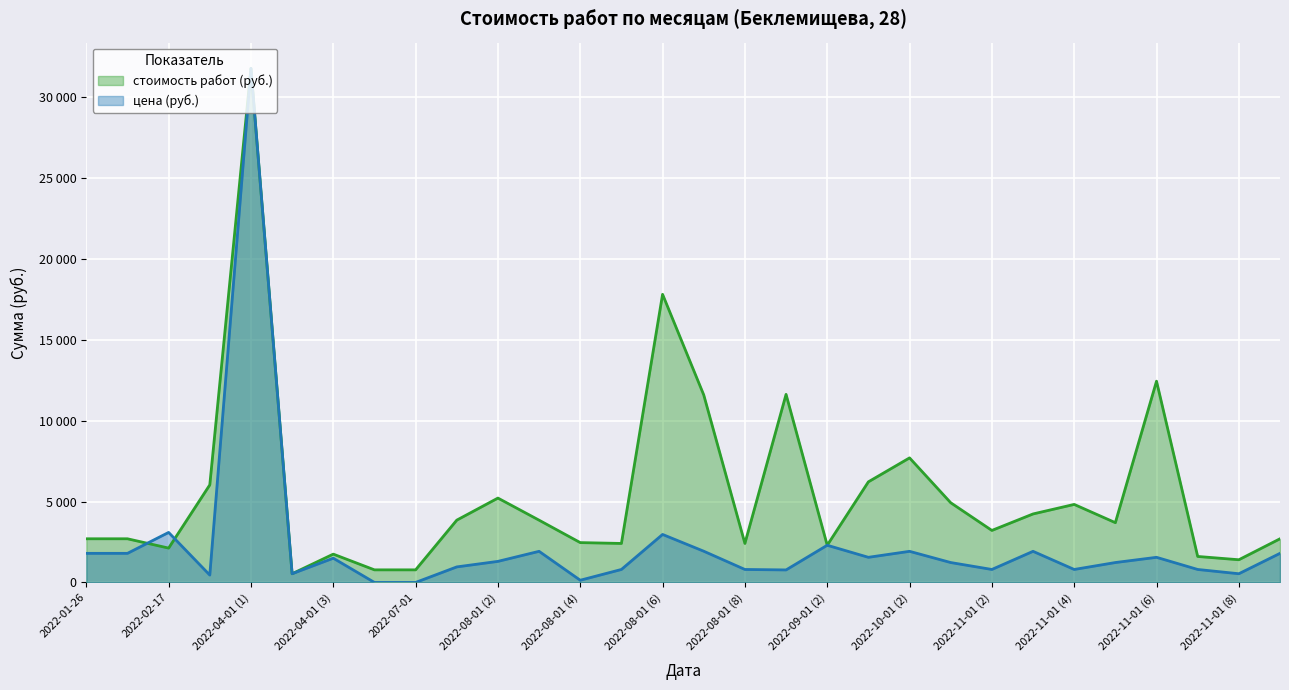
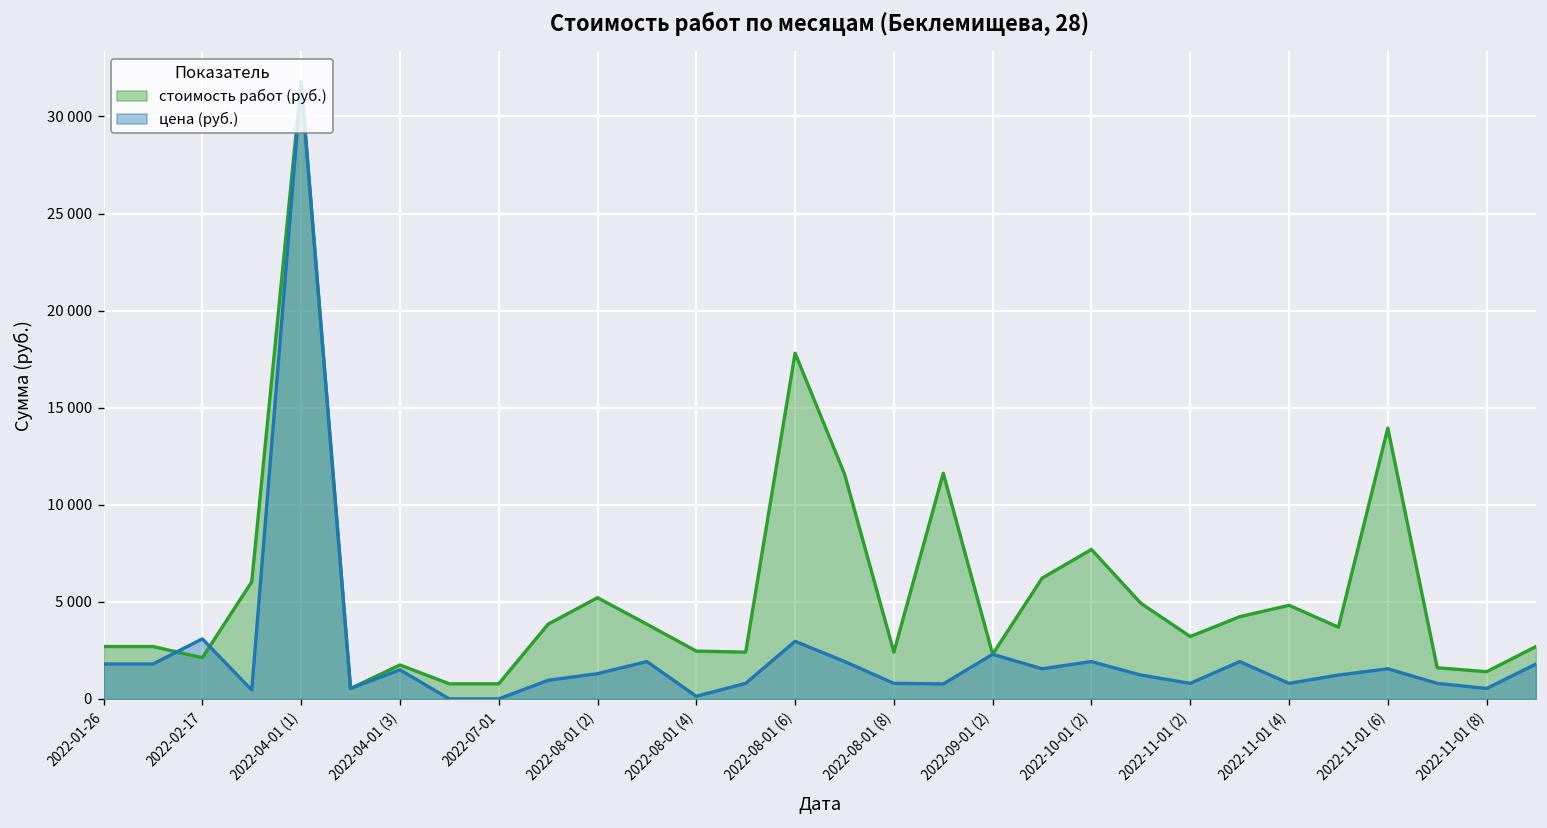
  {
    "стоимость работ (руб.)": {
      "2022-01-26": 2700,
      "2022-02-17": 2100,
      "2022-04-01 (3)": 1800,
      "2022-07-01": 800,
      "2022-08-01 (2)": 5200,
      "2022-08-01 (4)": 2500,
      "2022-08-01 (6)": 17800,
      "2022-08-01 (8)": 2400,
      "2022-10-01 (2)": 7700,
      "2022-11-01 (2)": 3200,
      "2022-11-01 (4)": 4800,
-     "2022-11-01 (6)": 12400,
+     "2022-11-01 (6)": 14000,
      "2022-11-01 (8)": 1400
    },
    "цена (руб.)": {
      "2022-01-26": 1800,
      "2022-02-17": 3100,
      "2022-04-01 (3)": 1500,
      "2022-07-01": 0,
      "2022-08-01 (2)": 1300,
      "2022-08-01 (4)": 100,
      "2022-08-01 (6)": 3000,
      "2022-08-01 (8)": 800,
      "2022-10-01 (2)": 1900,
      "2022-11-01 (2)": 800,
      "2022-11-01 (4)": 800,
      "2022-11-01 (6)": 1600,
      "2022-11-01 (8)": 500
    }
  }
